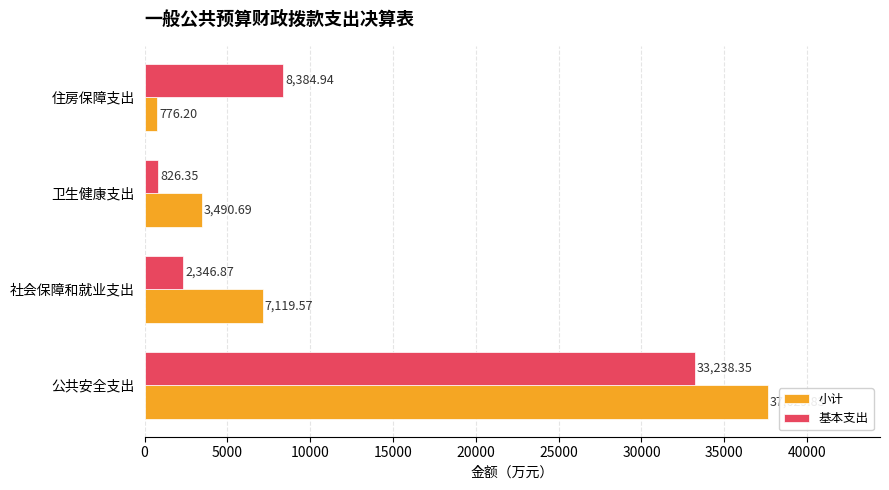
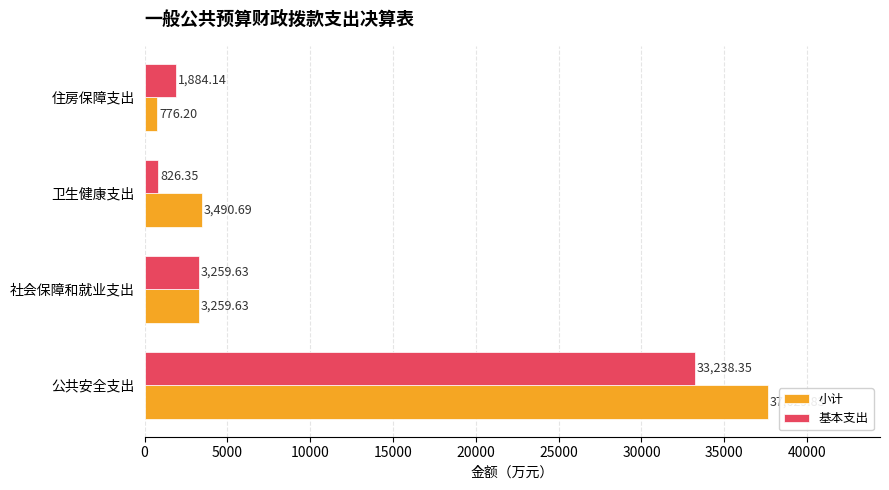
  {
    "小计": {
      "住房保障支出": "776.20",
      "卫生健康支出": "3,490.69",
-     "社会保障和就业支出": "7,119.57"
+     "社会保障和就业支出": "3,259.63"
    },
    "基本支出": {
-     "住房保障支出": "8,384.94",
+     "住房保障支出": "1,884.14",
      "卫生健康支出": "826.35",
-     "社会保障和就业支出": "2,346.87",
+     "社会保障和就业支出": "3,259.63",
      "公共安全支出": "33,238.35"
    }
  }
